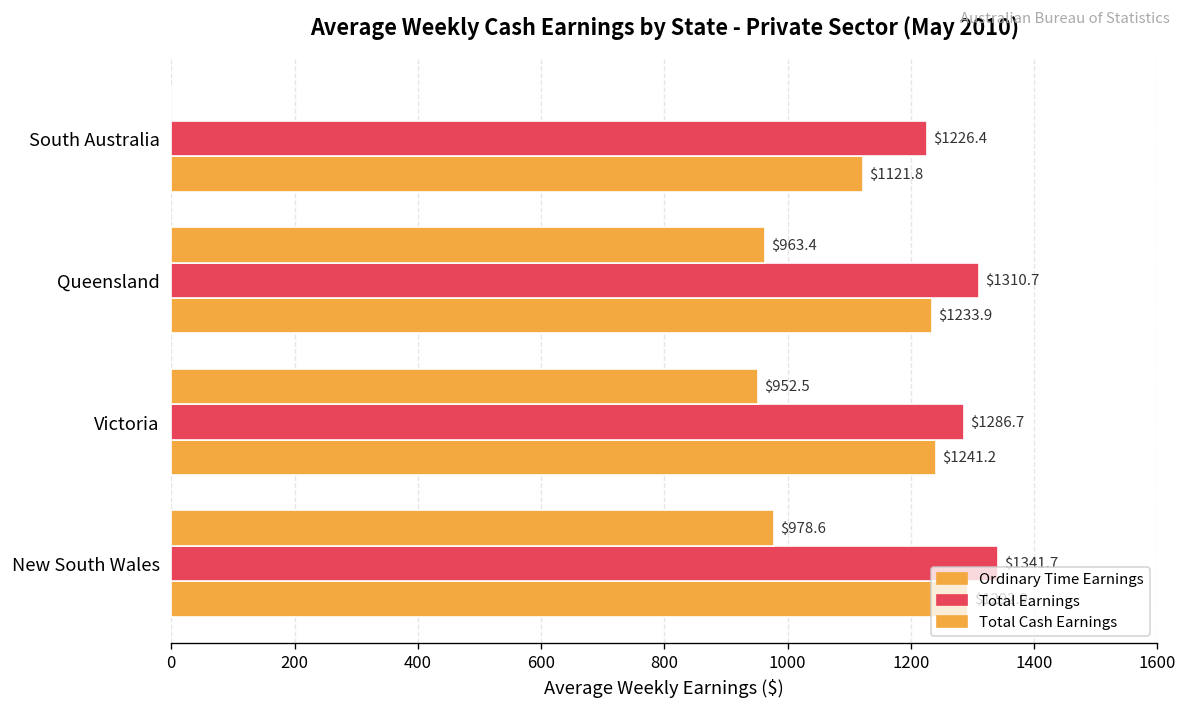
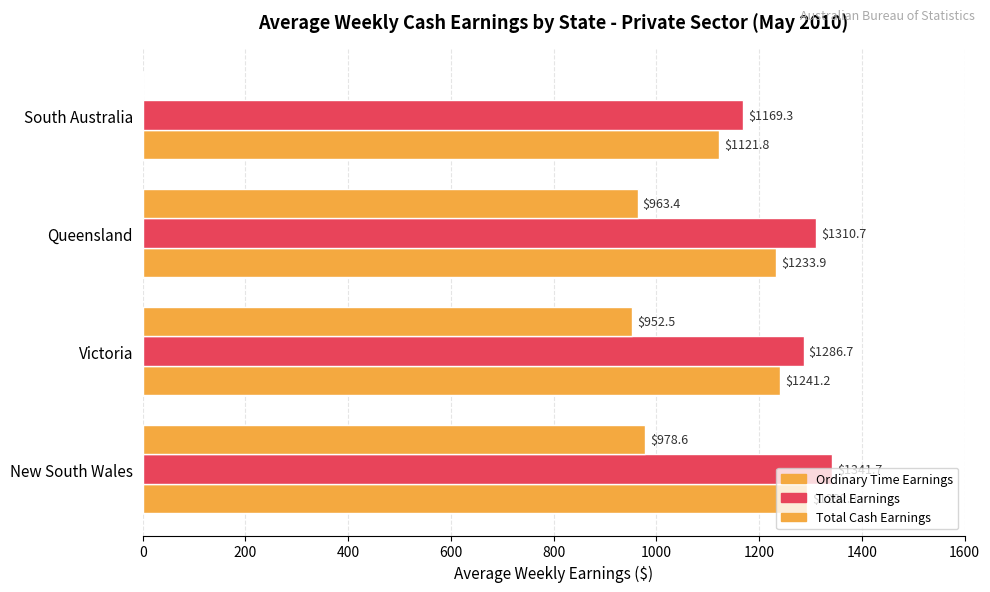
  {
    "Total Earnings": {
-     "South Australia": "$1226.4",
+     "South Australia": "$1169.3",
      "Queensland": "$1310.7",
      "Victoria": "$1286.7"
    }
  }
